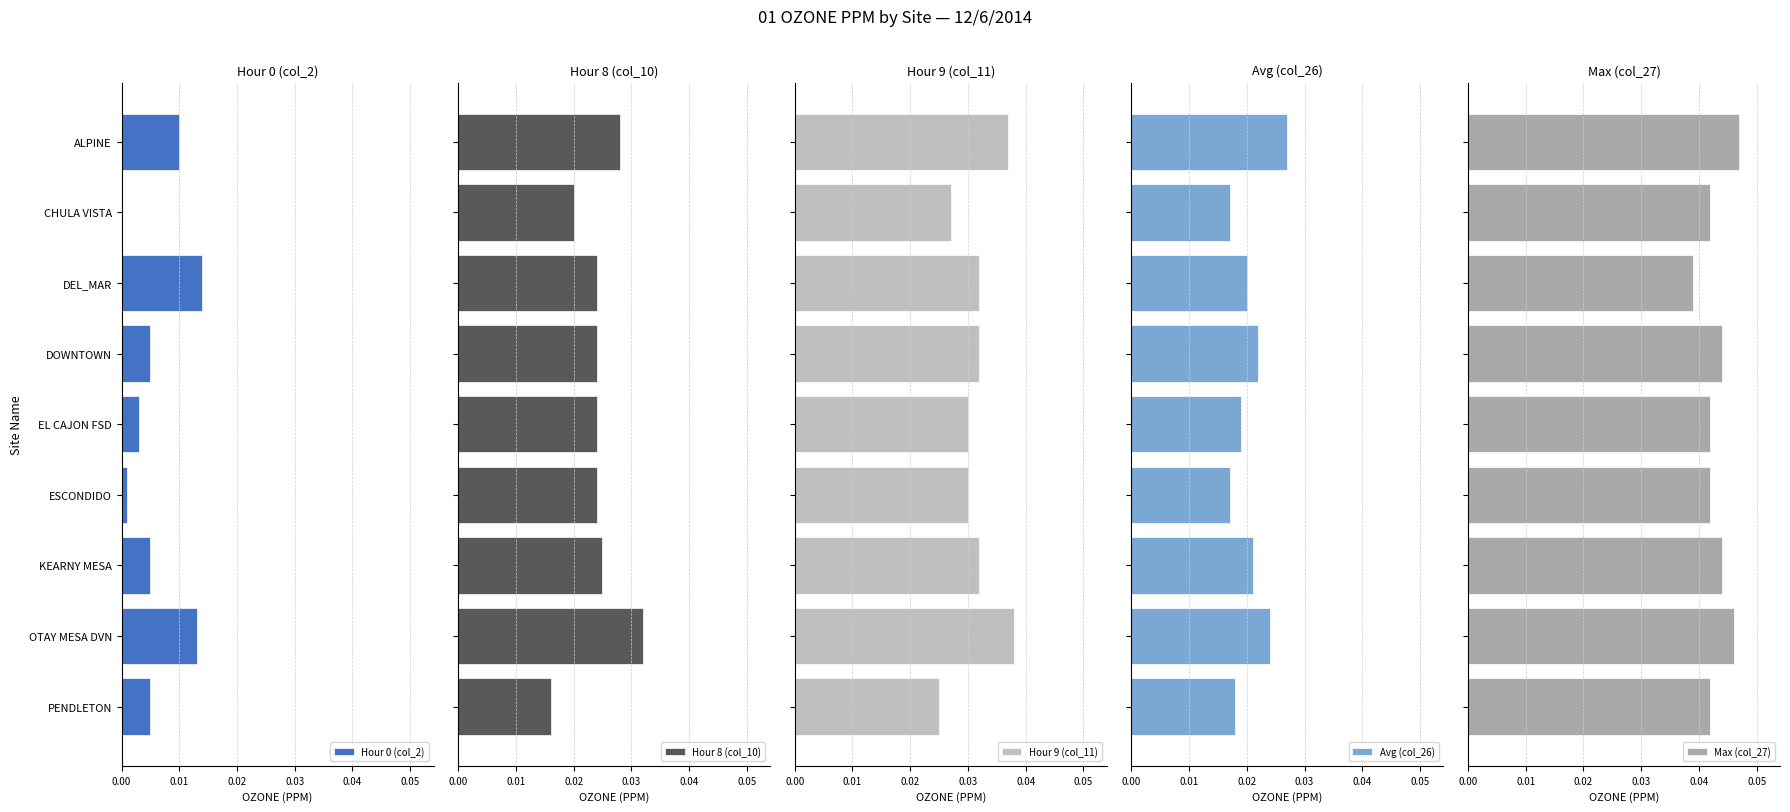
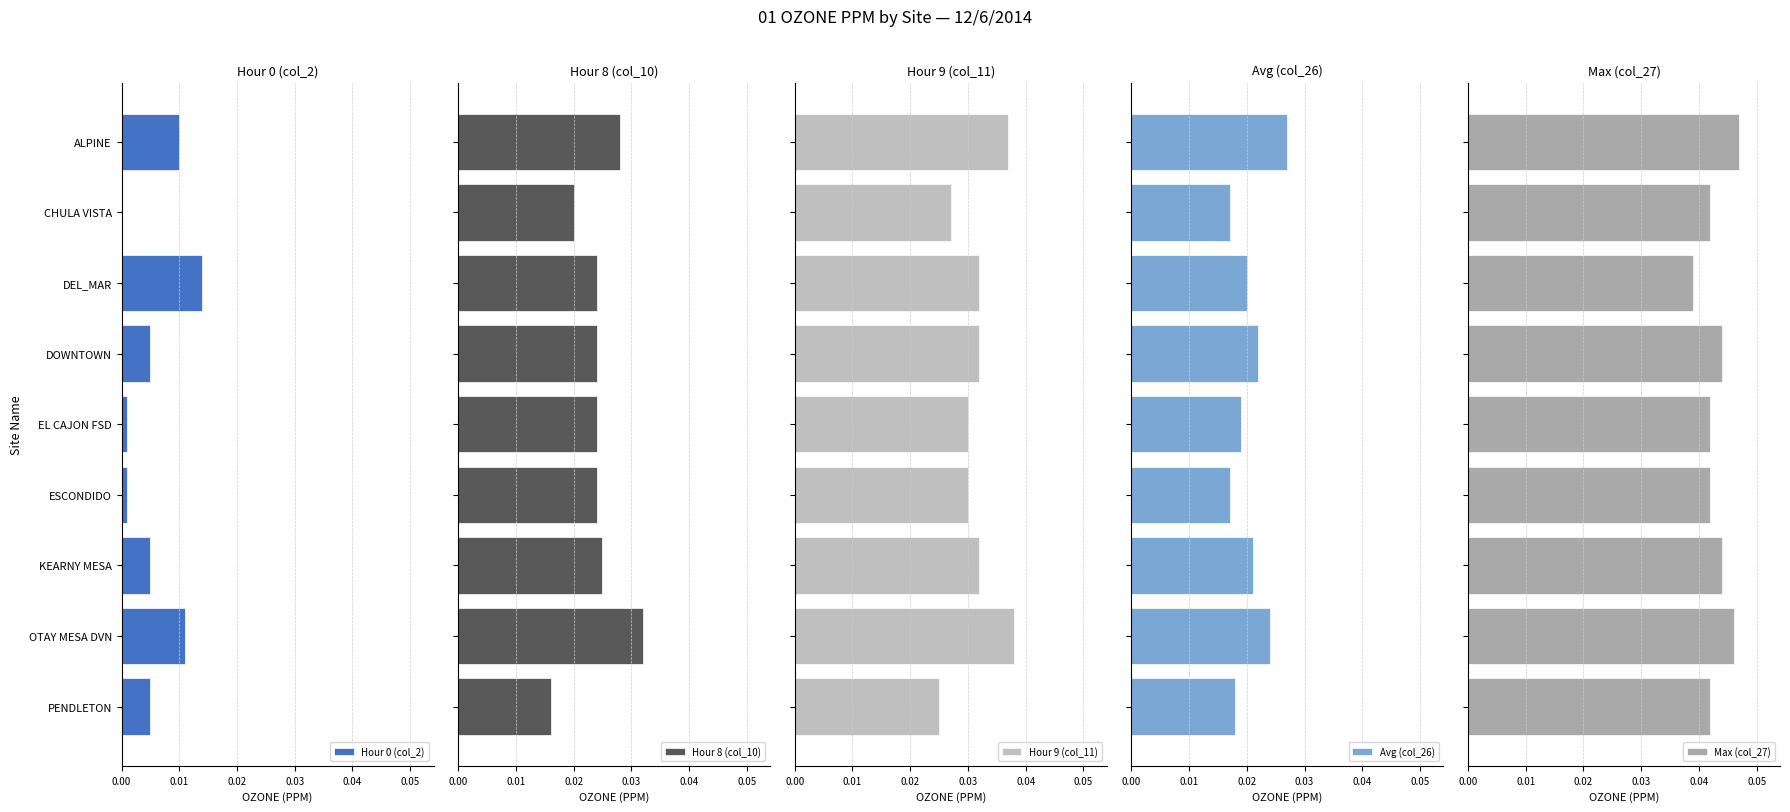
  {
    "Hour 0 (col_2)": {
      "ALPINE": 0.010,
      "CHULA VISTA": 0.000,
      "DEL_MAR": 0.014,
      "DOWNTOWN": 0.005,
-     "EL CAJON FSD": 0.003,
+     "EL CAJON FSD": 0.001,
      "ESCONDIDO": 0.001,
      "KEARNY MESA": 0.005,
-     "OTAY MESA DVN": 0.013,
+     "OTAY MESA DVN": 0.011,
      "PENDLETON": 0.005
    }
  }
